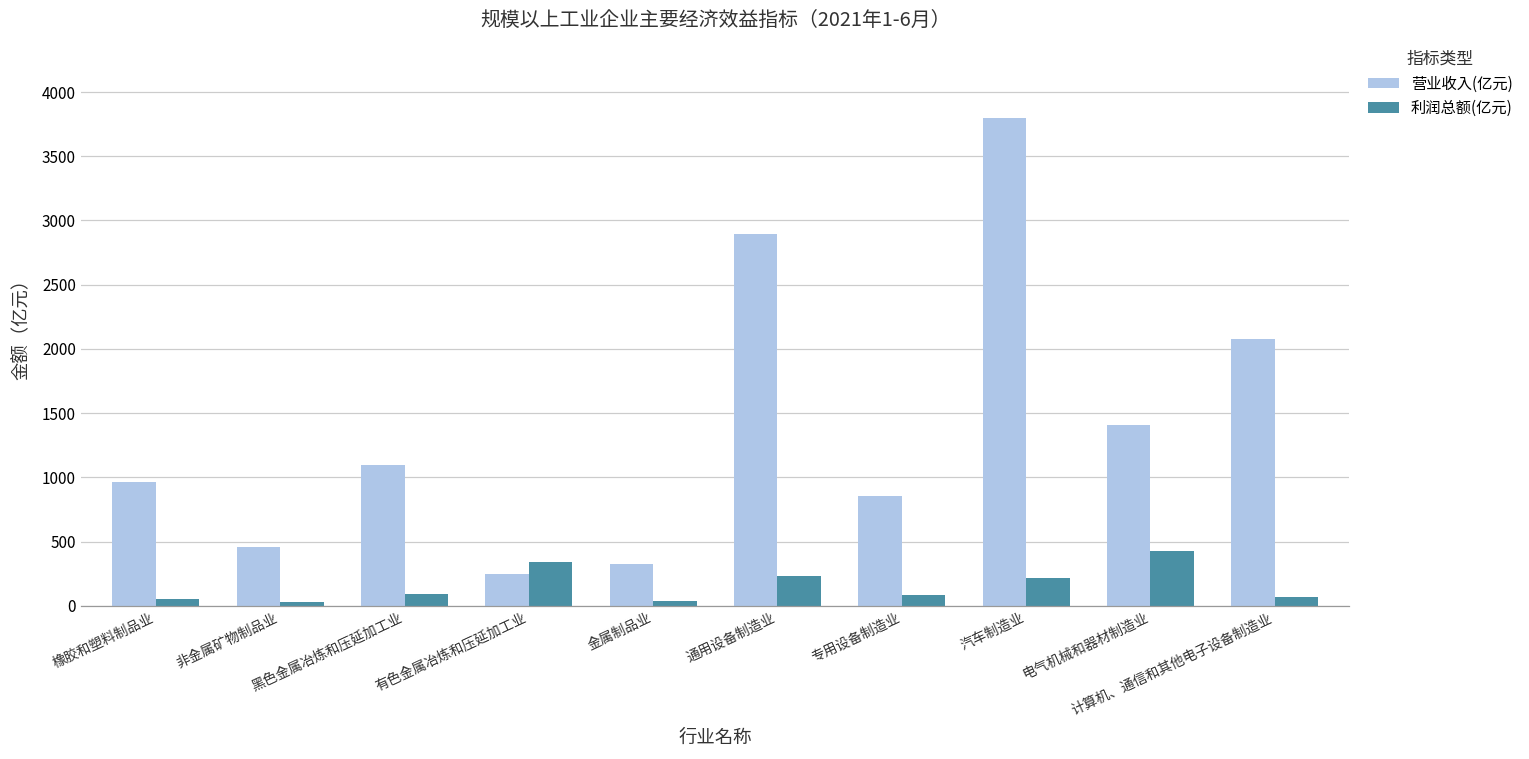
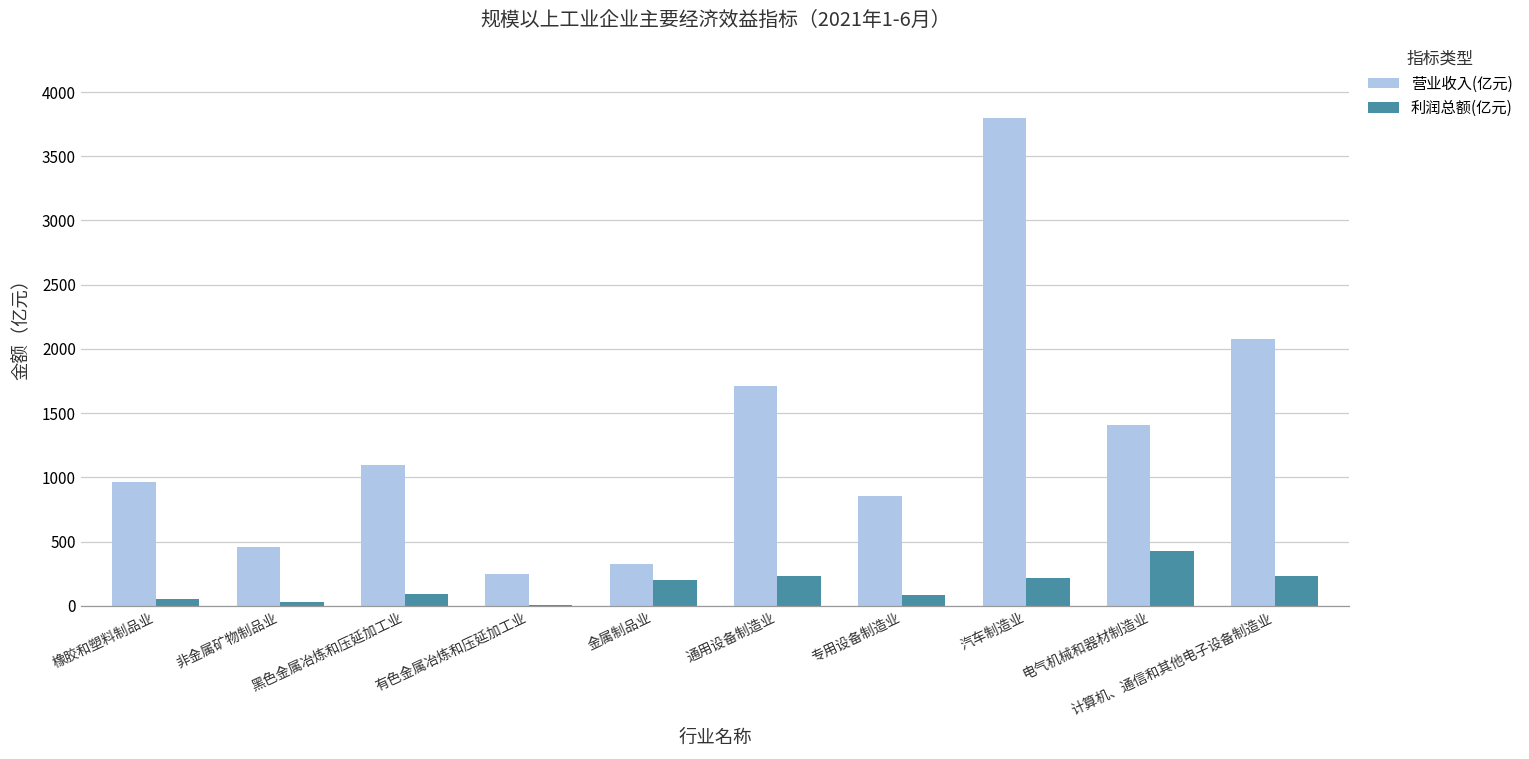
  {
    "营业收入(亿元)": {
      "橡胶和塑料制品业": 960,
      "非金属矿物制品业": 460,
      "黑色金属冶炼和压延加工业": 1100,
      "有色金属冶炼和压延加工业": 240,
      "金属制品业": 330,
-     "通用设备制造业": 2890,
+     "通用设备制造业": 1710,
      "专用设备制造业": 850,
      "汽车制造业": 3800,
      "电气机械和器材制造业": 1410,
      "计算机、通信和其他电子设备制造业": 2080
    },
    "利润总额(亿元)": {
      "橡胶和塑料制品业": 50,
      "非金属矿物制品业": 30,
      "黑色金属冶炼和压延加工业": 90,
-     "有色金属冶炼和压延加工业": 340,
-     "金属制品业": 40,
+     "有色金属冶炼和压延加工业": 10,
+     "金属制品业": 200,
      "通用设备制造业": 230,
      "专用设备制造业": 90,
      "汽车制造业": 210,
      "电气机械和器材制造业": 430,
-     "计算机、通信和其他电子设备制造业": 70
+     "计算机、通信和其他电子设备制造业": 230
    }
  }
